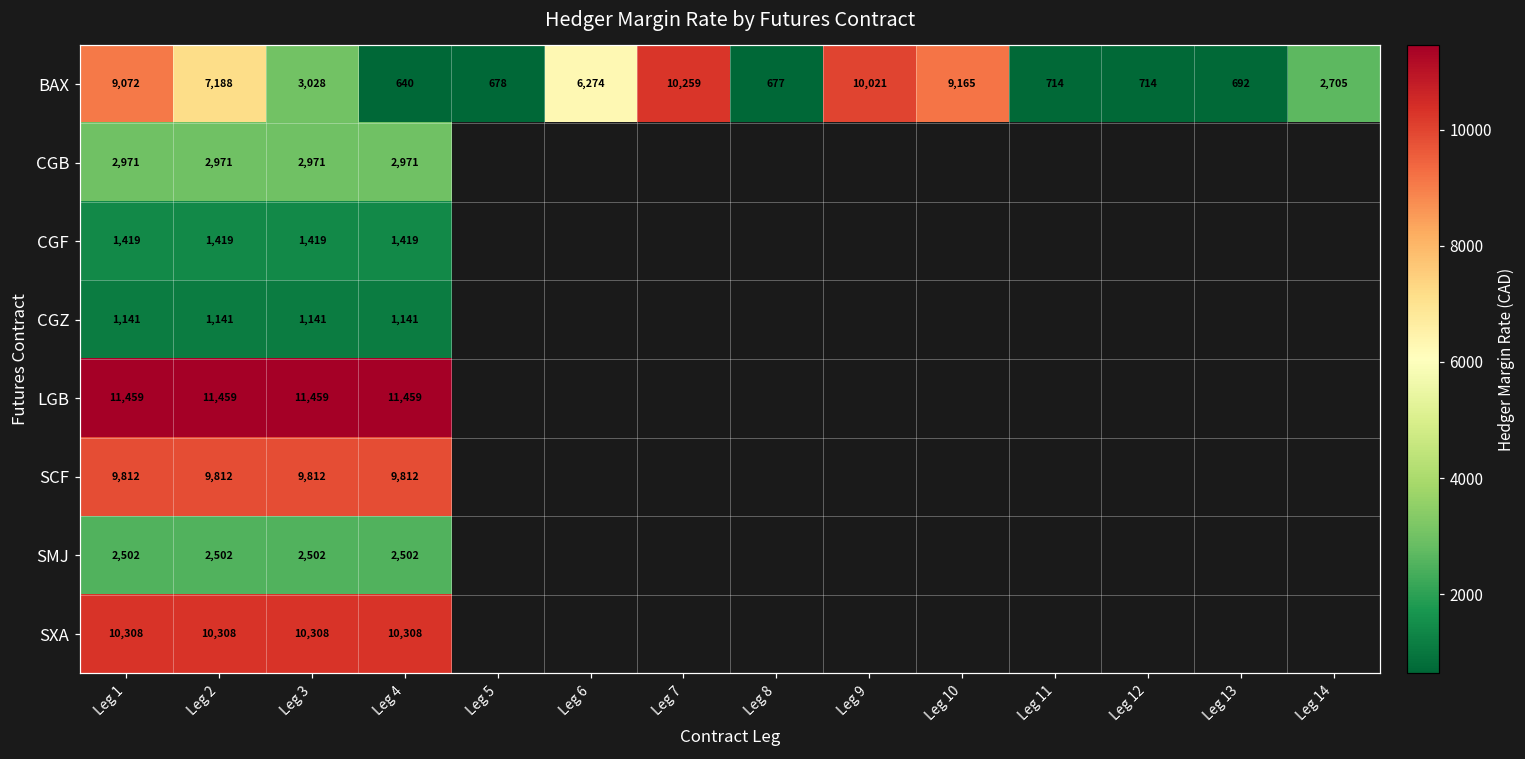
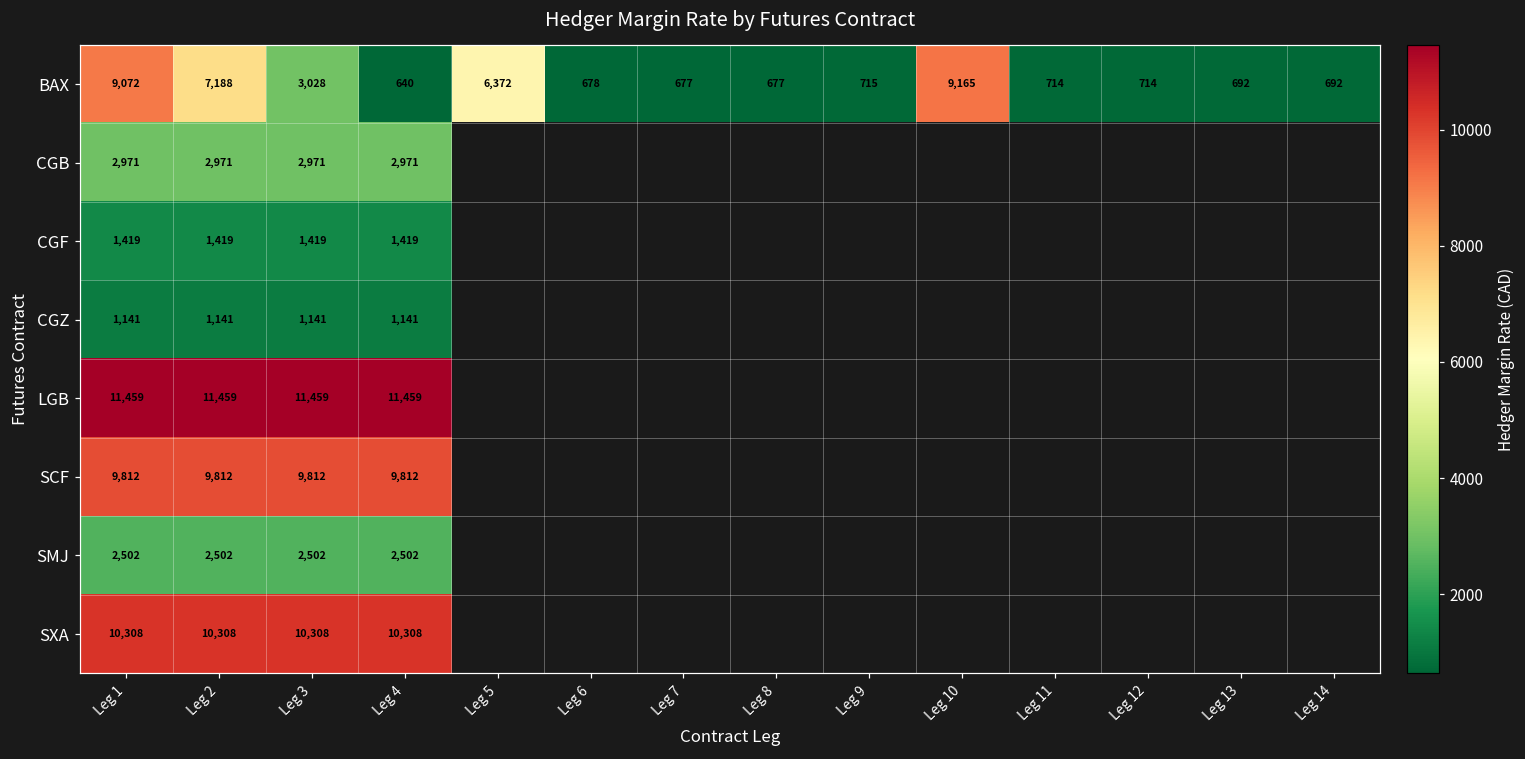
  {
    "BAX": {
      "Leg 1": "9,072",
      "Leg 2": "7,188",
      "Leg 3": "3,028",
      "Leg 4": "640",
-     "Leg 5": "678",
-     "Leg 6": "6,274",
-     "Leg 7": "10,259",
+     "Leg 5": "6,372",
+     "Leg 6": "678",
+     "Leg 7": "677",
      "Leg 8": "677",
-     "Leg 9": "10,021",
+     "Leg 9": "715",
      "Leg 10": "9,165",
      "Leg 11": "714",
      "Leg 12": "714",
      "Leg 13": "692",
-     "Leg 14": "2,705"
+     "Leg 14": "692"
    },
    "CGB": {
      "Leg 1": "2,971",
      "Leg 2": "2,971",
      "Leg 3": "2,971",
      "Leg 4": "2,971"
    },
    "CGF": {
      "Leg 1": "1,419",
      "Leg 2": "1,419",
      "Leg 3": "1,419",
      "Leg 4": "1,419"
    },
    "CGZ": {
      "Leg 1": "1,141",
      "Leg 2": "1,141",
      "Leg 3": "1,141",
      "Leg 4": "1,141"
    },
    "LGB": {
      "Leg 1": "11,459",
      "Leg 2": "11,459",
      "Leg 3": "11,459",
      "Leg 4": "11,459"
    },
    "SCF": {
      "Leg 1": "9,812",
      "Leg 2": "9,812",
      "Leg 3": "9,812",
      "Leg 4": "9,812"
    },
    "SMJ": {
      "Leg 1": "2,502",
      "Leg 2": "2,502",
      "Leg 3": "2,502",
      "Leg 4": "2,502"
    },
    "SXA": {
      "Leg 1": "10,308",
      "Leg 2": "10,308",
      "Leg 3": "10,308",
      "Leg 4": "10,308"
    }
  }
